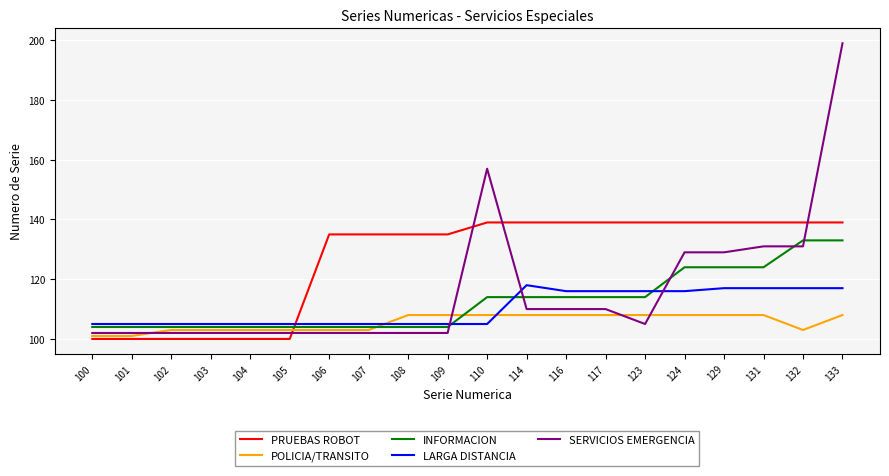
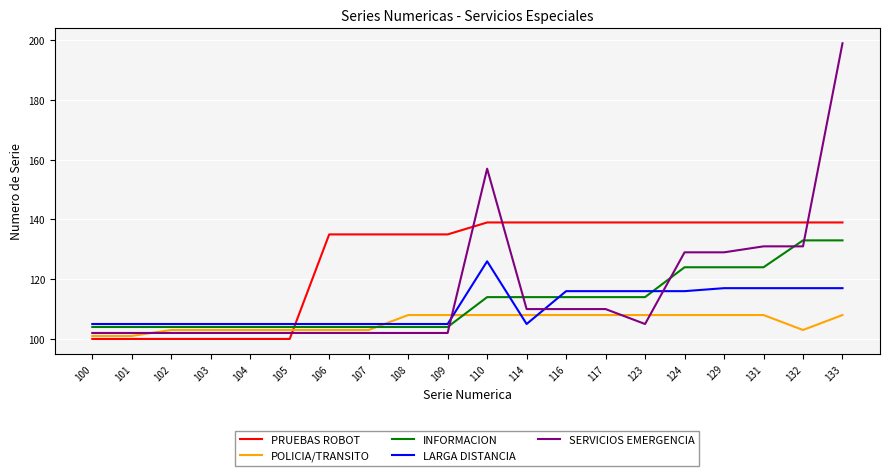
  {
    "PRUEBAS ROBOT": {
      "100": 100,
      "101": 100,
      "102": 100,
      "103": 100,
      "104": 100,
      "105": 100,
      "106": 135,
      "107": 135,
      "108": 135,
      "109": 135,
      "110": 139,
      "114": 139,
      "116": 139,
      "117": 139,
      "123": 139,
      "124": 139,
      "129": 139,
      "131": 139,
      "132": 139,
      "133": 139
    },
    "POLICIA/TRANSITO": {
      "100": 101,
      "101": 101,
      "102": 103,
      "103": 103,
      "104": 103,
      "105": 103,
      "106": 103,
      "107": 103,
      "108": 108,
      "109": 108,
      "110": 108,
      "114": 108,
      "116": 108,
      "117": 108,
      "123": 108,
      "124": 108,
      "129": 108,
      "131": 108,
      "132": 103,
      "133": 108
    },
    "INFORMACION": {
      "100": 104,
      "101": 104,
      "102": 104,
      "103": 104,
      "104": 104,
      "105": 104,
      "106": 104,
      "107": 104,
      "108": 104,
      "109": 104,
      "110": 114,
      "114": 114,
      "116": 114,
      "117": 114,
      "123": 114,
      "124": 124,
      "129": 124,
      "131": 124,
      "132": 133,
      "133": 133
    },
    "LARGA DISTANCIA": {
      "100": 105,
      "101": 105,
      "102": 105,
      "103": 105,
      "104": 105,
      "105": 105,
      "106": 105,
      "107": 105,
      "108": 105,
      "109": 105,
-     "110": 105,
-     "114": 118,
+     "110": 126,
+     "114": 105,
      "116": 116,
      "117": 116,
      "123": 116,
      "124": 116,
      "129": 117,
      "131": 117,
      "132": 117,
      "133": 117
    },
    "SERVICIOS EMERGENCIA": {
      "100": 102,
      "101": 102,
      "102": 102,
      "103": 102,
      "104": 102,
      "105": 102,
      "106": 102,
      "107": 102,
      "108": 102,
      "109": 102,
      "110": 157,
      "114": 110,
      "116": 110,
      "117": 110,
      "123": 105,
      "124": 129,
      "129": 129,
      "131": 131,
      "132": 131,
      "133": 199
    }
  }
